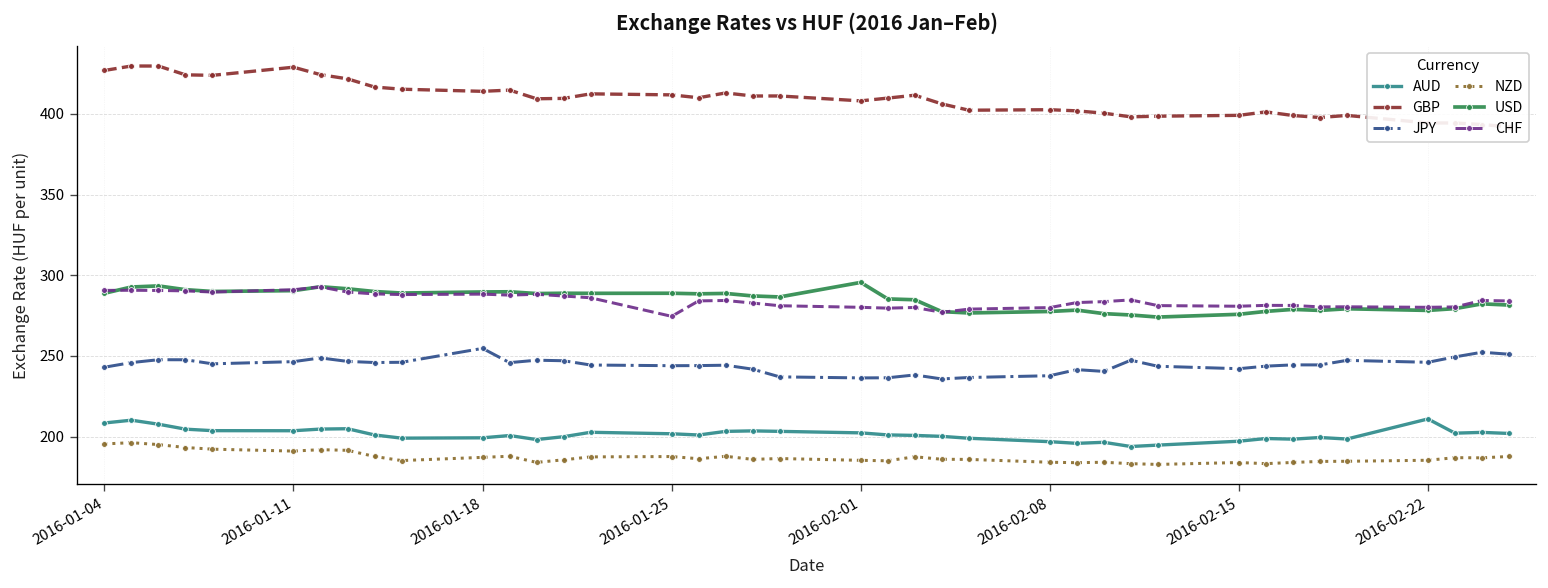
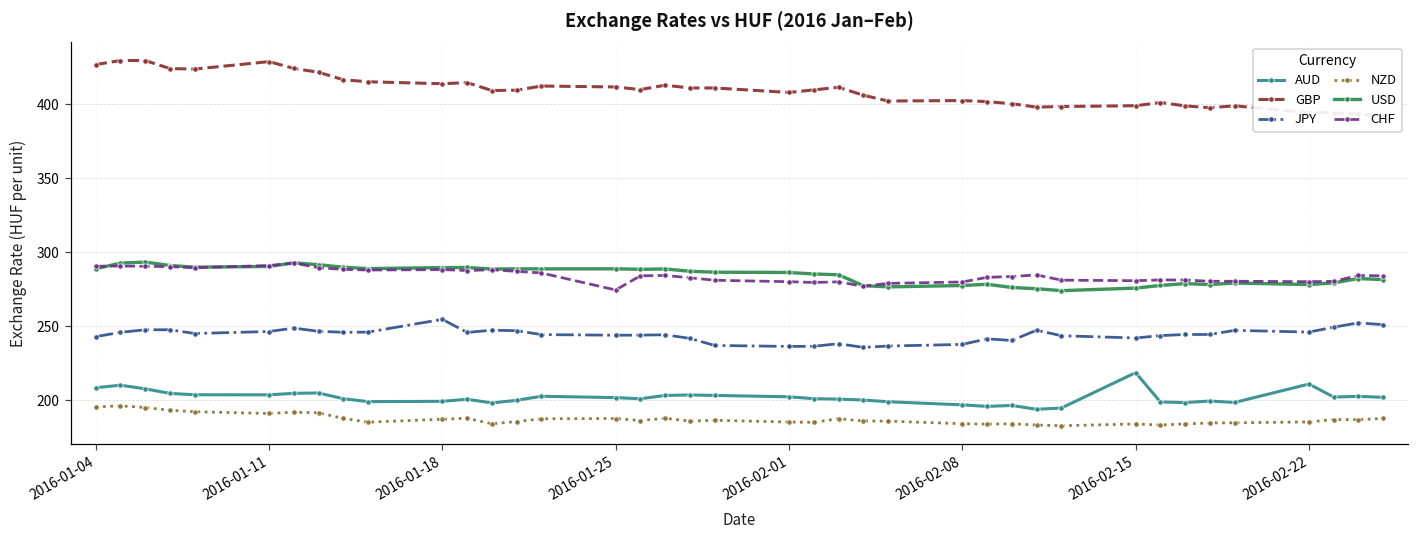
  {
    "AUD": {
      "2016-01-04": 208,
      "2016-01-11": 204,
      "2016-01-18": 199,
      "2016-01-25": 202,
      "2016-02-01": 202,
      "2016-02-08": 197,
-     "2016-02-15": 197,
+     "2016-02-15": 219,
      "2016-02-22": 211
    },
    "GBP": {
      "2016-01-04": 427,
      "2016-01-11": 429,
      "2016-01-18": 414,
      "2016-01-25": 412,
      "2016-02-01": 408,
      "2016-02-08": 403,
      "2016-02-15": 399
    },
    "JPY": {
      "2016-01-04": 243,
      "2016-01-11": 246,
      "2016-01-18": 255,
      "2016-01-25": 244,
      "2016-02-01": 236,
      "2016-02-08": 238,
      "2016-02-15": 242,
      "2016-02-22": 246
    },
    "NZD": {
      "2016-01-04": 195,
      "2016-01-11": 191,
      "2016-01-18": 187,
      "2016-01-25": 188,
      "2016-02-01": 185,
      "2016-02-08": 184,
      "2016-02-15": 184,
      "2016-02-22": 185
    },
    "USD": {
      "2016-01-25": 289,
-     "2016-02-01": 296,
+     "2016-02-01": 286,
      "2016-02-08": 278,
      "2016-02-15": 276,
      "2016-02-22": 278
    },
    "CHF": {
      "2016-01-25": 275,
      "2016-02-01": 280,
      "2016-02-08": 280,
      "2016-02-15": 281,
      "2016-02-22": 280
    }
  }
